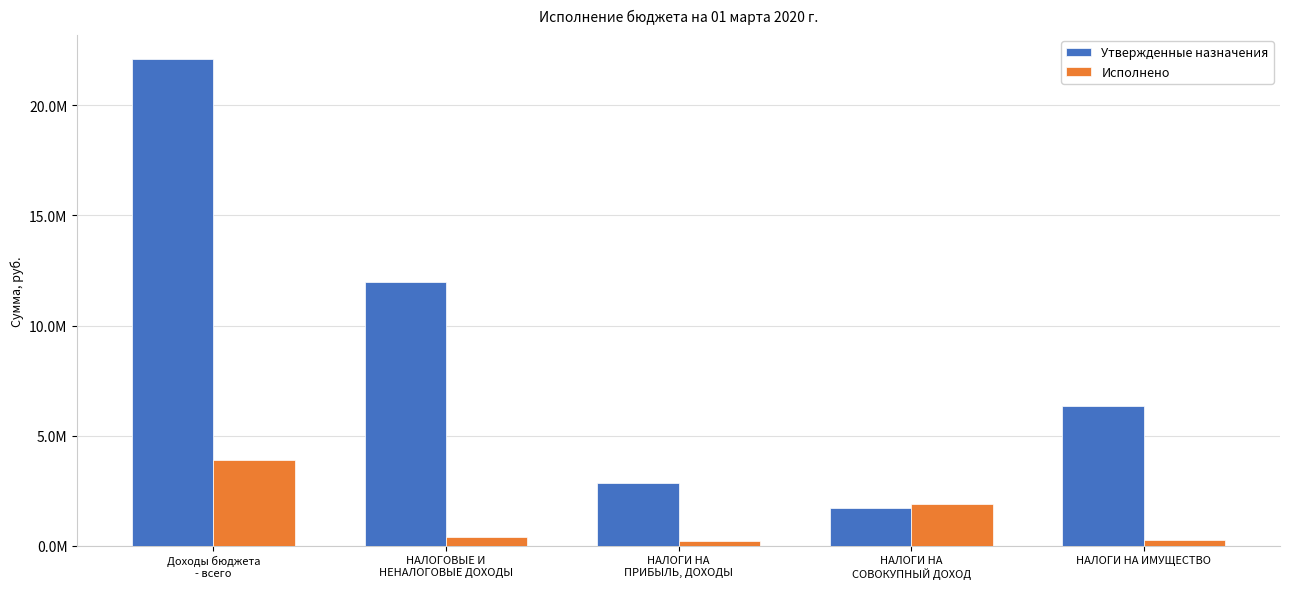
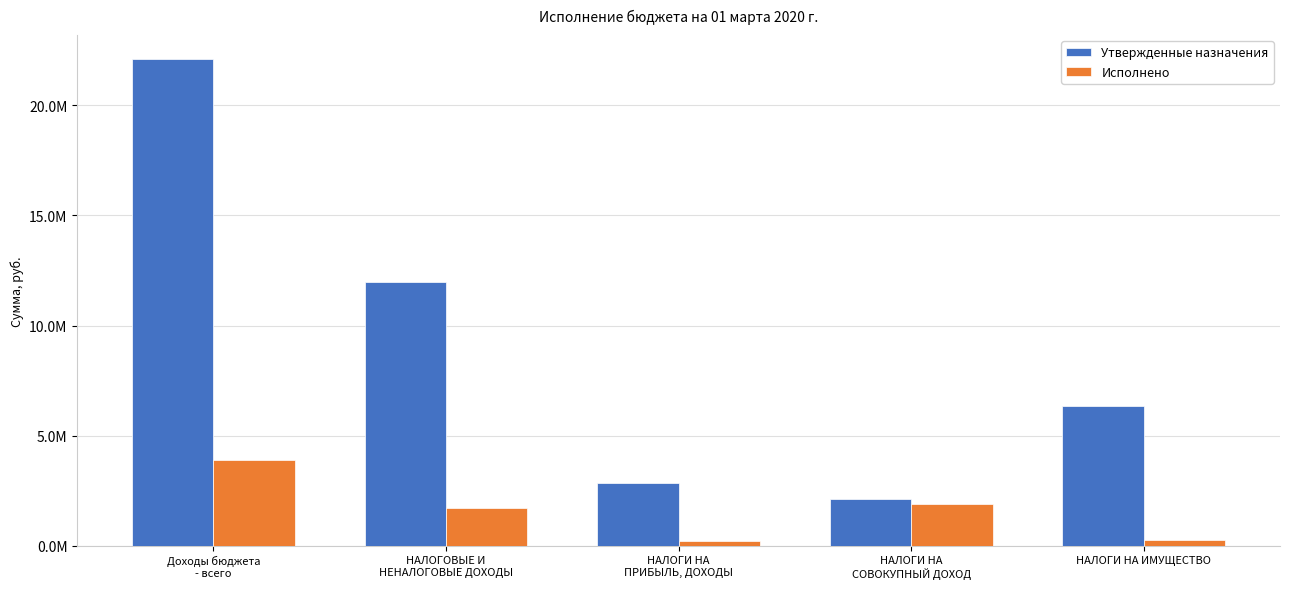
  {
    "Утвержденные назначения": {
      "Доходы бюджета - всего": 22100000,
      "НАЛОГОВЫЕ И НЕНАЛОГОВЫЕ ДОХОДЫ": 12000000,
      "НАЛОГИ НА ПРИБЫЛЬ, ДОХОДЫ": 2900000,
-     "НАЛОГИ НА СОВОКУПНЫЙ ДОХОД": 1700000,
+     "НАЛОГИ НА СОВОКУПНЫЙ ДОХОД": 2100000,
      "НАЛОГИ НА ИМУЩЕСТВО": 6300000
    },
    "Исполнено": {
      "Доходы бюджета - всего": 3900000,
-     "НАЛОГОВЫЕ И НЕНАЛОГОВЫЕ ДОХОДЫ": 400000,
+     "НАЛОГОВЫЕ И НЕНАЛОГОВЫЕ ДОХОДЫ": 1700000,
      "НАЛОГИ НА ПРИБЫЛЬ, ДОХОДЫ": 200000,
      "НАЛОГИ НА СОВОКУПНЫЙ ДОХОД": 1900000,
      "НАЛОГИ НА ИМУЩЕСТВО": 200000
    }
  }
